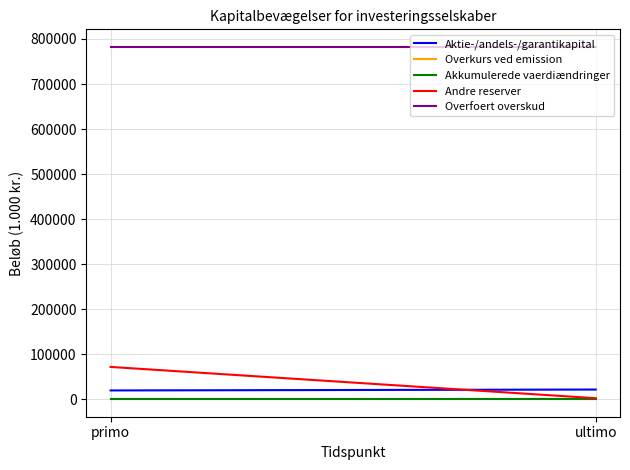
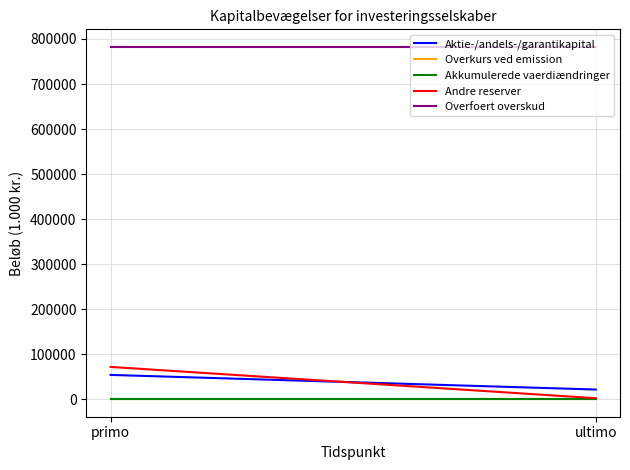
  {
    "Aktie-/andels-/garantikapital": {
-     "primo": 20000,
+     "primo": 50000,
      "ultimo": 20000
    },
    "Akkumulerede vaerdiændringer": {
      "primo": 0
    },
    "Andre reserver": {
      "primo": 70000
    },
    "Overfoert overskud": {
      "primo": 780000
    }
  }
